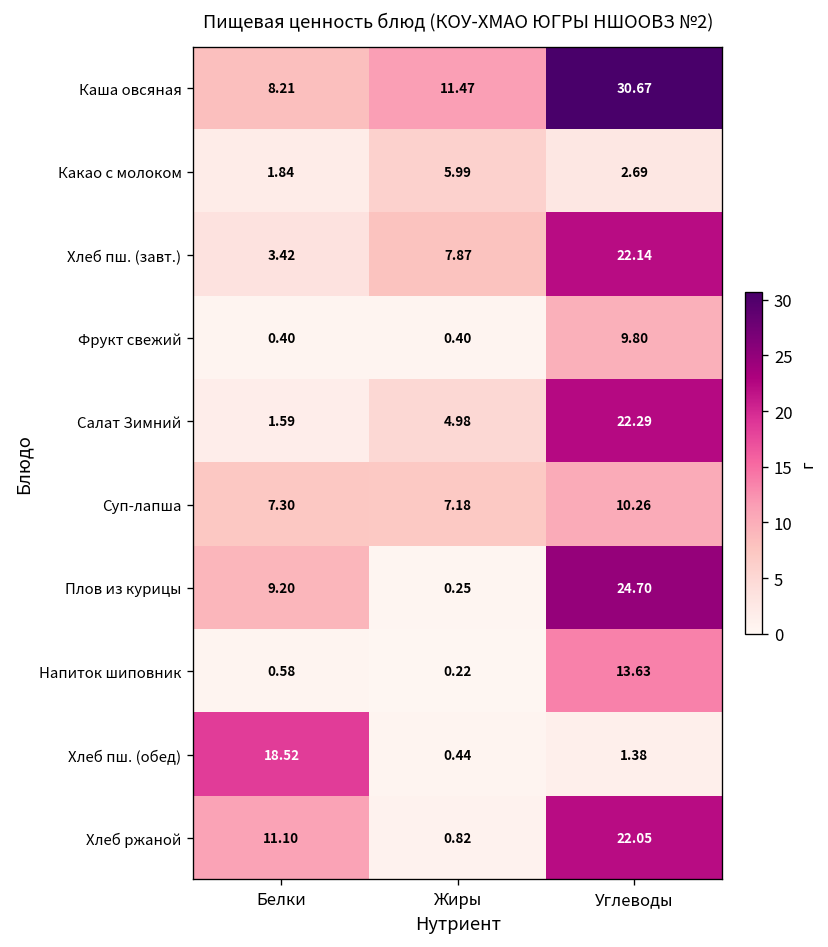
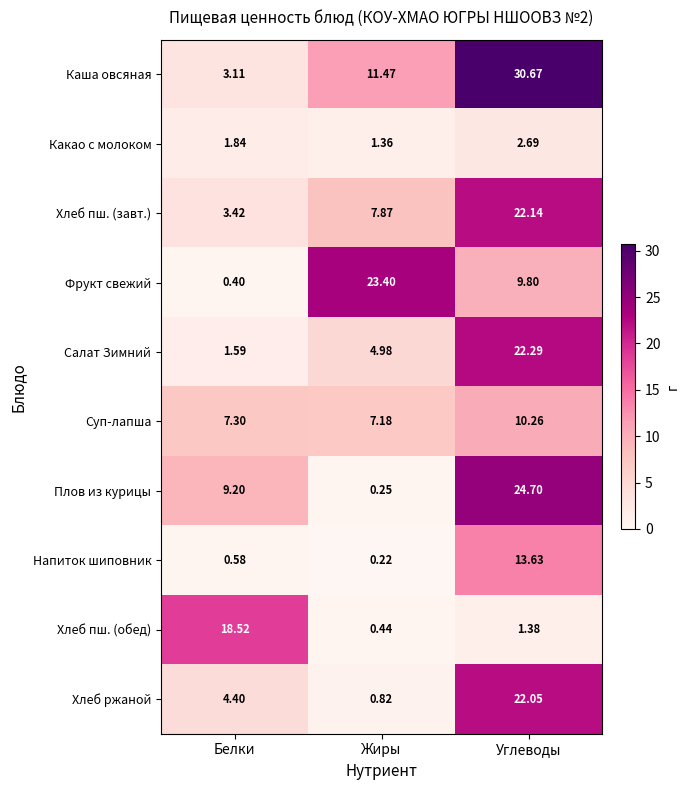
  {
    "Каша овсяная": {
-     "Белки": 8.21,
+     "Белки": 3.11,
      "Жиры": 11.47,
      "Углеводы": 30.67
    },
    "Какао с молоком": {
      "Белки": 1.84,
-     "Жиры": 5.99,
+     "Жиры": 1.36,
      "Углеводы": 2.69
    },
    "Хлеб пш. (завт.)": {
      "Белки": 3.42,
      "Жиры": 7.87,
      "Углеводы": 22.14
    },
    "Фрукт свежий": {
      "Белки": 0.40,
-     "Жиры": 0.40,
+     "Жиры": 23.40,
      "Углеводы": 9.80
    },
    "Салат Зимний": {
      "Белки": 1.59,
      "Жиры": 4.98,
      "Углеводы": 22.29
    },
    "Суп-лапша": {
      "Белки": 7.30,
      "Жиры": 7.18,
      "Углеводы": 10.26
    },
    "Плов из курицы": {
      "Белки": 9.20,
      "Жиры": 0.25,
      "Углеводы": 24.70
    },
    "Напиток шиповник": {
      "Белки": 0.58,
      "Жиры": 0.22,
      "Углеводы": 13.63
    },
    "Хлеб пш. (обед)": {
      "Белки": 18.52,
      "Жиры": 0.44,
      "Углеводы": 1.38
    },
    "Хлеб ржаной": {
-     "Белки": 11.10,
+     "Белки": 4.40,
      "Жиры": 0.82,
      "Углеводы": 22.05
    }
  }
